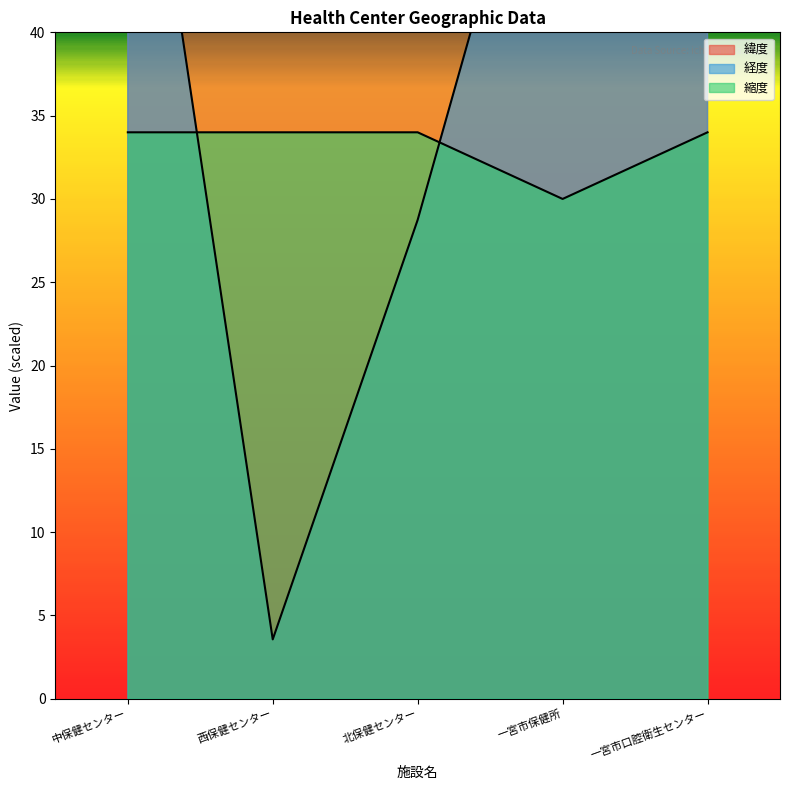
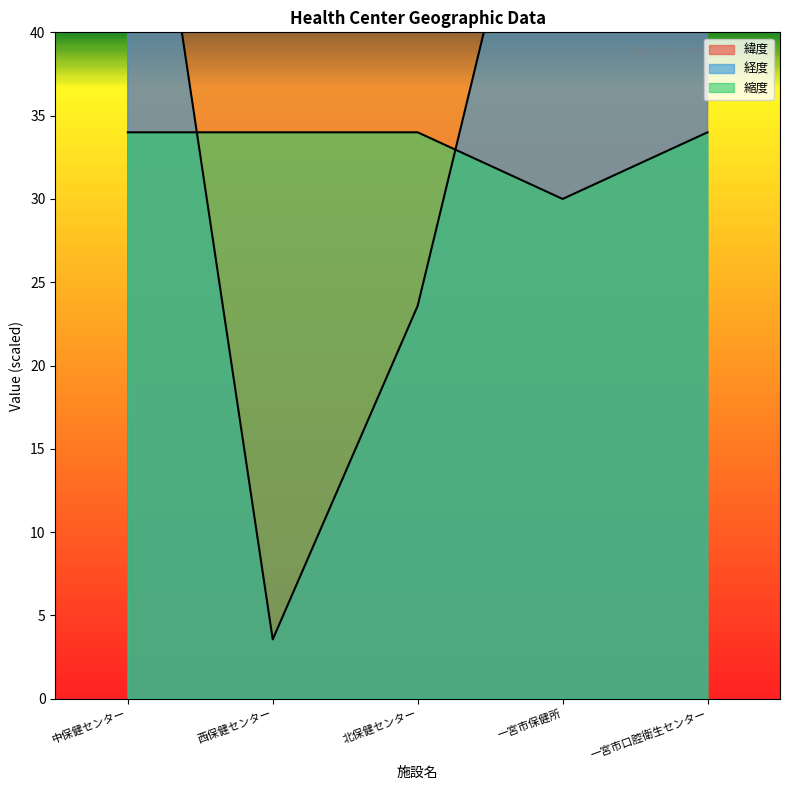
  {
    "経度": {
      "西保健センター": 3.6,
-     "北保健センター": 28.7
+     "北保健センター": 23.6
    },
    "縮度": {
      "中保健センター": 34.0,
      "西保健センター": 34.0,
      "北保健センター": 34.0,
      "一宮市保健所": 30.0,
      "一宮市口腔衛生センター": 34.0
    }
  }
